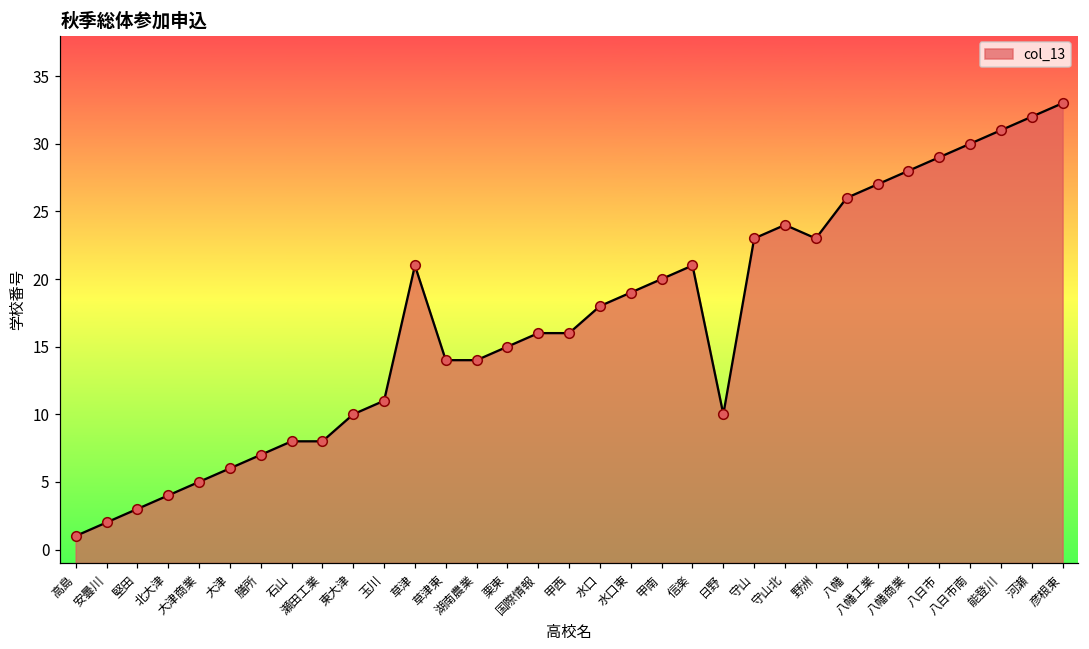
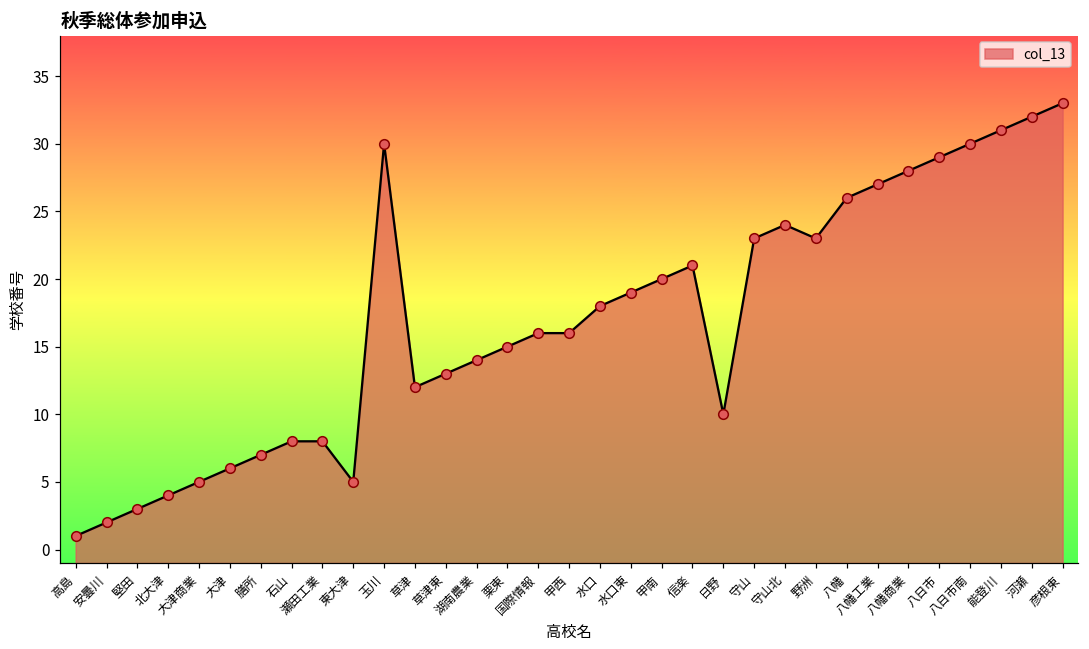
  {
    "高島": 1,
    "安曇川": 2,
    "堅田": 3,
    "北大津": 4,
    "大津商業": 5,
    "大津": 6,
    "膳所": 7,
    "石山": 8,
    "瀬田工業": 8,
-   "東大津": 10,
-   "玉川": 11,
-   "草津": 21,
-   "草津東": 14,
+   "東大津": 5,
+   "玉川": 30,
+   "草津": 12,
+   "草津東": 13,
    "湖南農業": 14,
    "栗東": 15,
    "国際情報": 16,
    "甲西": 16,
    "水口": 18,
    "水口東": 19,
    "甲南": 20,
    "信楽": 21,
    "日野": 10,
    "守山": 23,
    "守山北": 24,
    "野洲": 23,
    "八幡": 26,
    "八幡工業": 27,
    "八幡商業": 28,
    "八日市": 29,
    "八日市南": 30,
    "能登川": 31,
    "河瀬": 32,
    "彦根東": 33
  }
